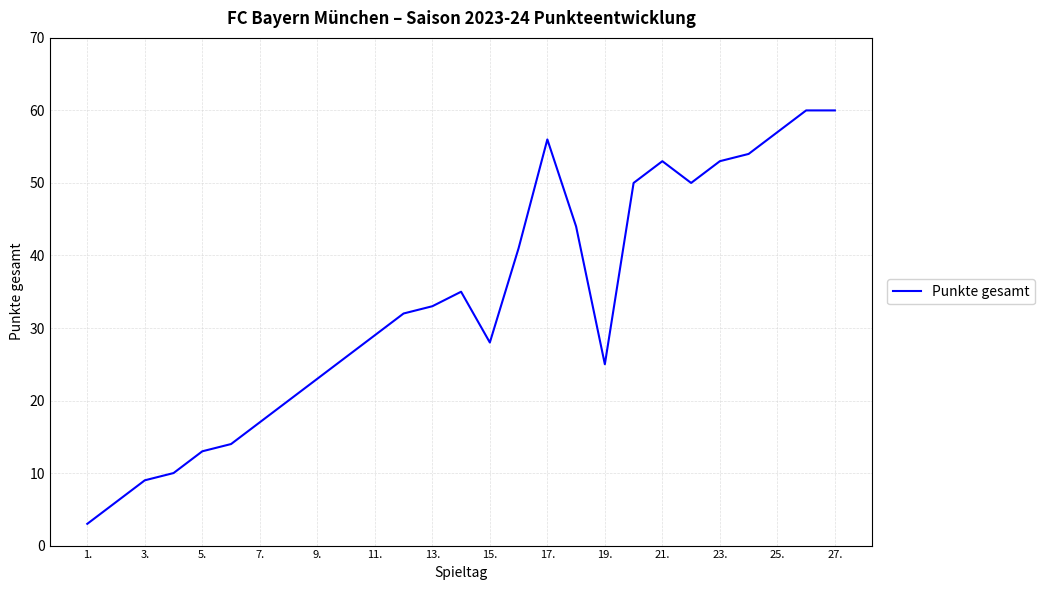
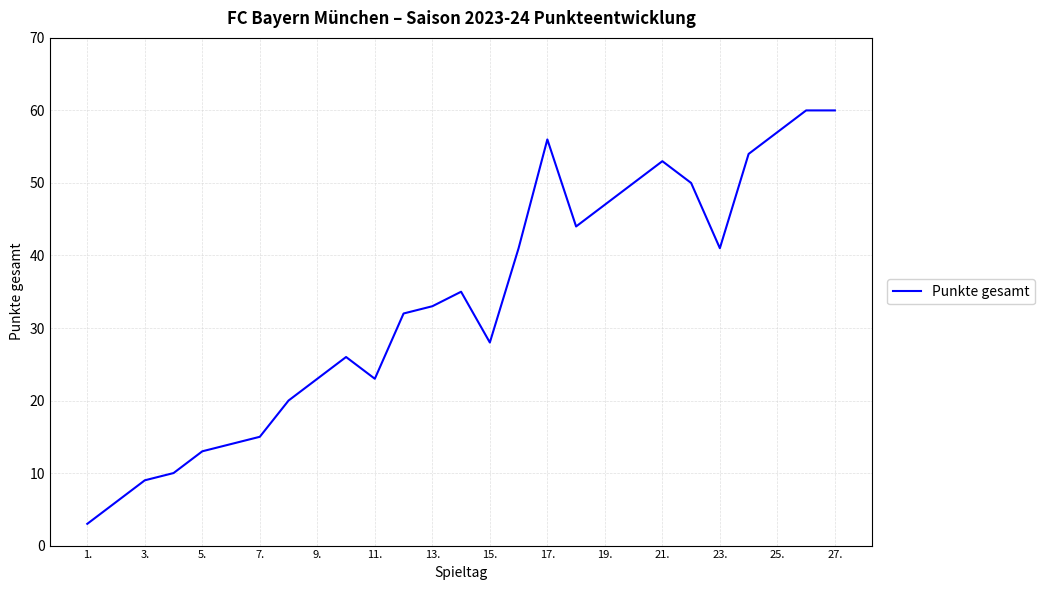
  {
    "1.": 3,
    "3.": 9,
    "5.": 13,
-   "7.": 17,
+   "7.": 15,
    "9.": 23,
-   "11.": 29,
+   "11.": 23,
    "13.": 33,
    "15.": 28,
    "17.": 56,
-   "19.": 25,
+   "19.": 47,
    "21.": 53,
-   "23.": 53,
+   "23.": 41,
    "25.": 57,
    "27.": 60
  }
